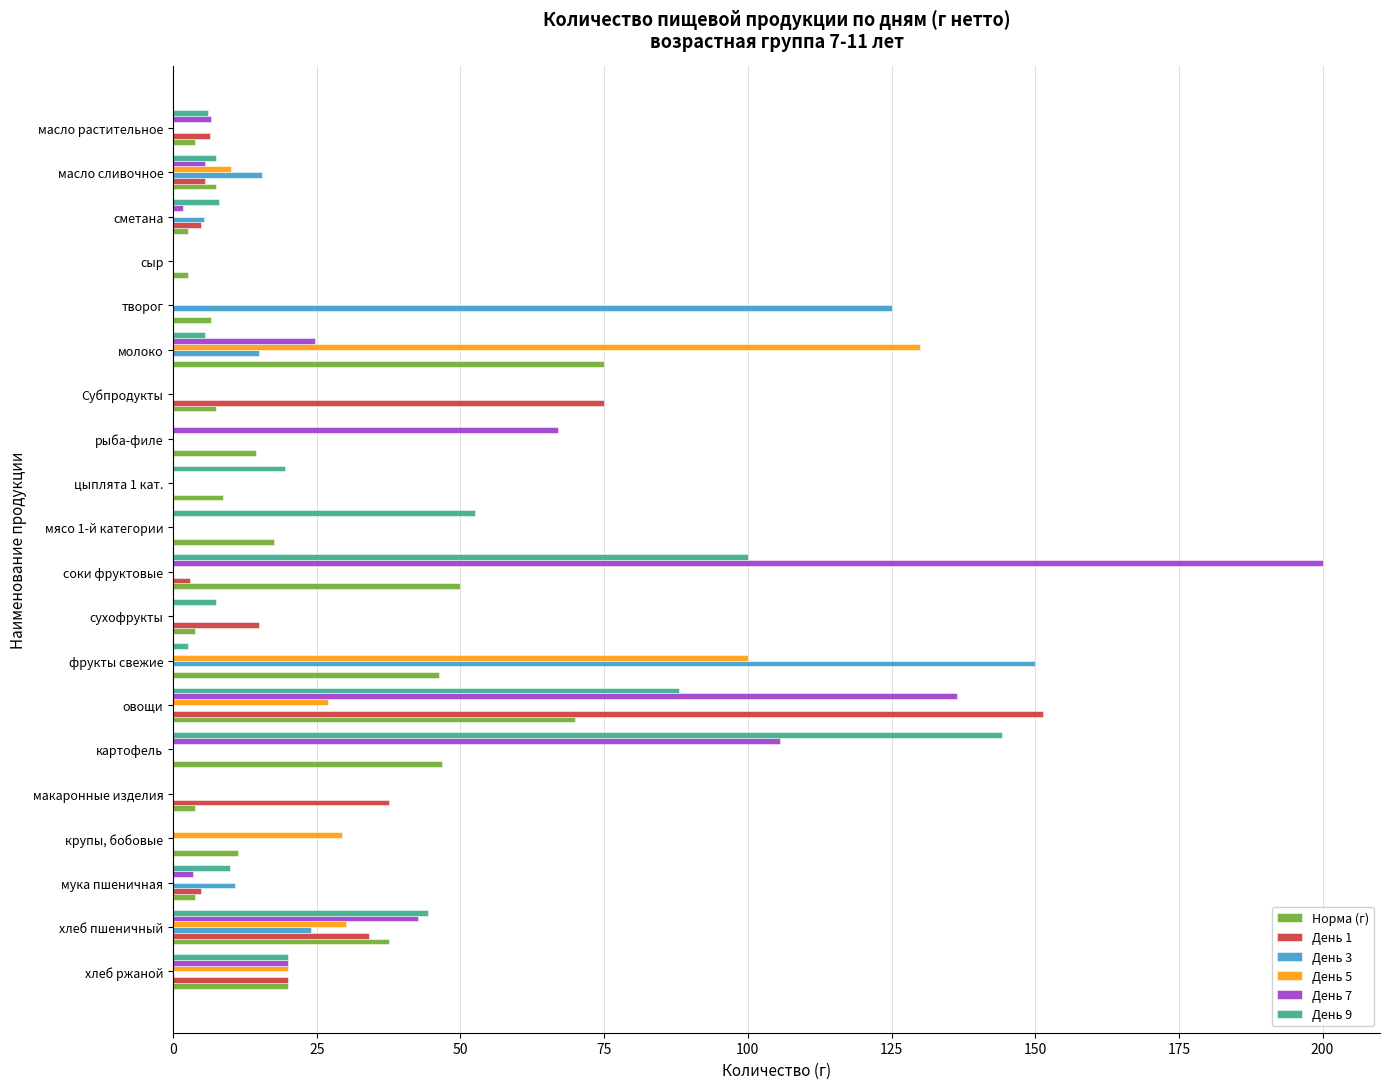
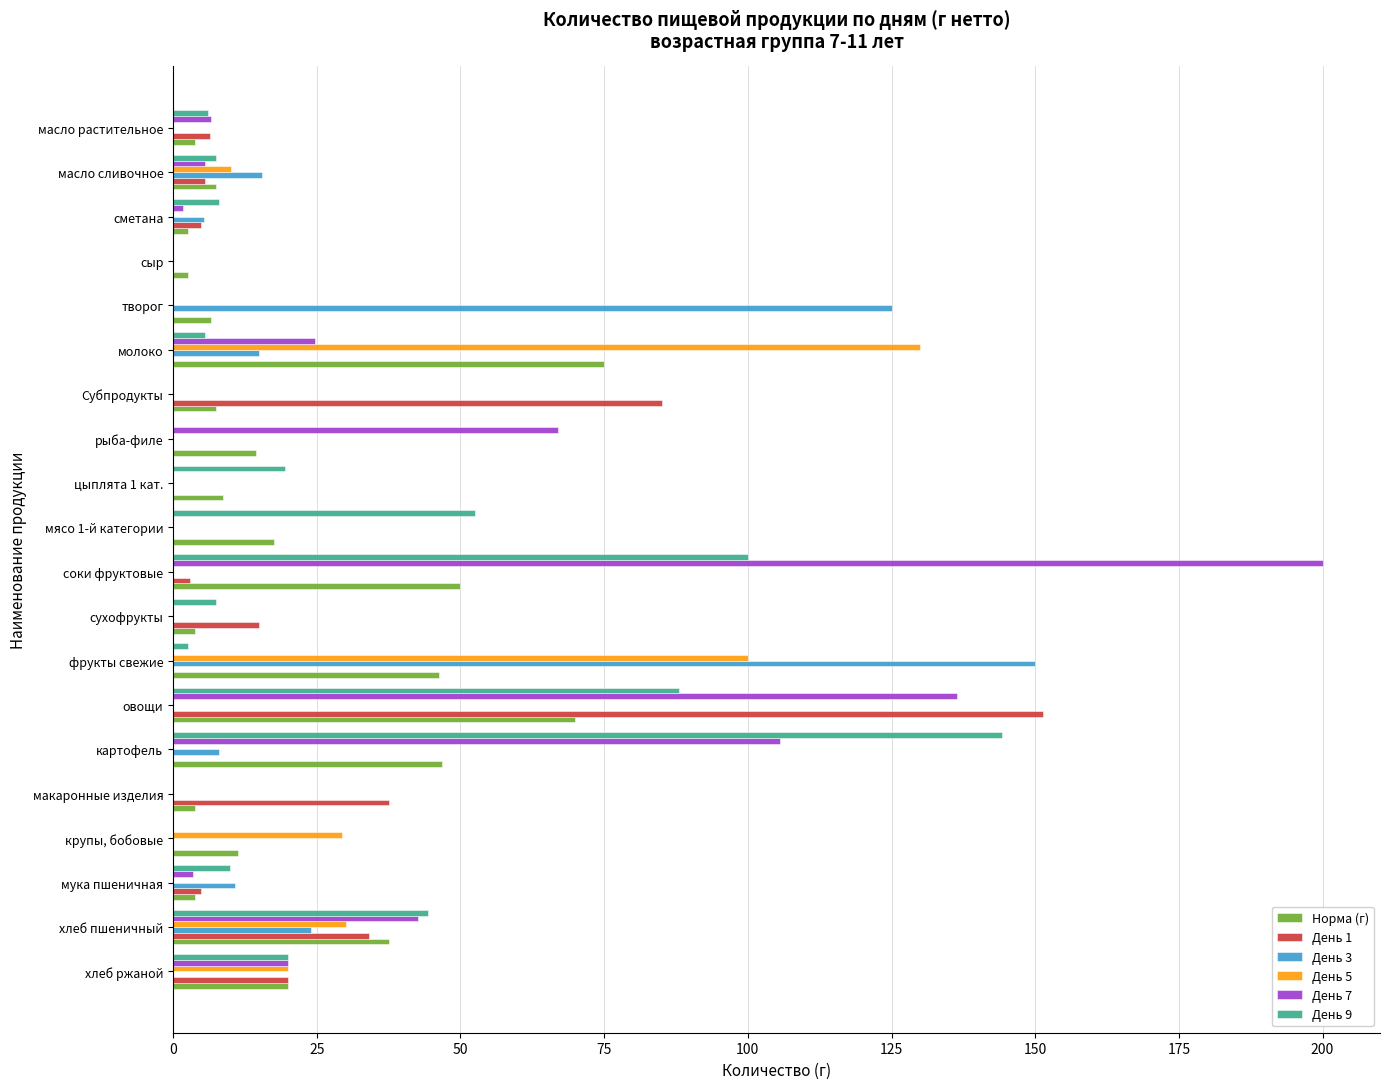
  {
    "Норма (г)": {
      "масло растительное": 4,
      "масло сливочное": 8,
      "сметана": 3,
      "сыр": 3,
      "творог": 7,
      "молоко": 75,
      "Субпродукты": 8,
      "рыба-филе": 15,
      "цыплята 1 кат.": 9,
      "мясо 1-й категории": 18,
      "соки фруктовые": 50,
      "сухофрукты": 4,
      "фрукты свежие": 46,
      "овощи": 70,
      "картофель": 47,
      "макаронные изделия": 4,
      "крупы, бобовые": 11,
      "мука пшеничная": 4,
      "хлеб пшеничный": 38,
      "хлеб ржаной": 20
    },
    "День 1": {
      "масло растительное": 6,
      "масло сливочное": 6,
      "сметана": 5,
      "сыр": 0,
      "творог": 0,
      "молоко": 0,
-     "Субпродукты": 75,
+     "Субпродукты": 85,
      "рыба-филе": 0,
      "цыплята 1 кат.": 0,
      "мясо 1-й категории": 0,
      "соки фруктовые": 3,
      "сухофрукты": 15,
      "фрукты свежие": 0,
      "овощи": 151,
      "картофель": 0,
      "макаронные изделия": 38,
      "крупы, бобовые": 0,
      "мука пшеничная": 5,
      "хлеб пшеничный": 34,
      "хлеб ржаной": 20
    },
    "День 3": {
      "масло растительное": 0,
      "масло сливочное": 15,
      "сметана": 5,
      "сыр": 0,
      "творог": 125,
      "молоко": 15,
      "Субпродукты": 0,
      "рыба-филе": 0,
      "цыплята 1 кат.": 0,
      "мясо 1-й категории": 0,
      "соки фруктовые": 0,
      "сухофрукты": 0,
      "фрукты свежие": 150,
      "овощи": 0,
-     "картофель": 0,
+     "картофель": 8,
      "макаронные изделия": 0,
      "крупы, бобовые": 0,
      "мука пшеничная": 11,
      "хлеб пшеничный": 24,
      "хлеб ржаной": 0
    },
    "День 5": {
      "масло растительное": 0,
      "масло сливочное": 10,
      "сметана": 0,
      "сыр": 0,
      "творог": 0,
      "молоко": 130,
      "Субпродукты": 0,
      "рыба-филе": 0,
      "цыплята 1 кат.": 0,
      "мясо 1-й категории": 0,
      "соки фруктовые": 0,
      "сухофрукты": 0,
      "фрукты свежие": 100,
-     "овощи": 27,
+     "овощи": 0,
      "картофель": 0,
      "макаронные изделия": 0,
      "крупы, бобовые": 29,
      "мука пшеничная": 0,
      "хлеб пшеничный": 30,
      "хлеб ржаной": 20
    },
    "День 7": {
      "масло растительное": 7,
      "масло сливочное": 6,
      "сметана": 2,
      "сыр": 0,
      "творог": 0,
      "молоко": 25,
      "Субпродукты": 0,
      "рыба-филе": 67,
      "цыплята 1 кат.": 0,
      "мясо 1-й категории": 0,
      "соки фруктовые": 200,
      "сухофрукты": 0,
      "фрукты свежие": 0,
      "овощи": 136,
      "картофель": 106,
      "макаронные изделия": 0,
      "крупы, бобовые": 0,
      "мука пшеничная": 4,
      "хлеб пшеничный": 43,
      "хлеб ржаной": 20
    },
    "День 9": {
      "масло растительное": 6,
      "масло сливочное": 8,
      "сметана": 8,
      "сыр": 0,
      "творог": 0,
      "молоко": 6,
      "Субпродукты": 0,
      "рыба-филе": 0,
      "цыплята 1 кат.": 19,
      "мясо 1-й категории": 53,
      "соки фруктовые": 100,
      "сухофрукты": 8,
      "фрукты свежие": 3,
      "овощи": 88,
      "картофель": 144,
      "макаронные изделия": 0,
      "крупы, бобовые": 0,
      "мука пшеничная": 10,
      "хлеб пшеничный": 44,
      "хлеб ржаной": 20
    }
  }
